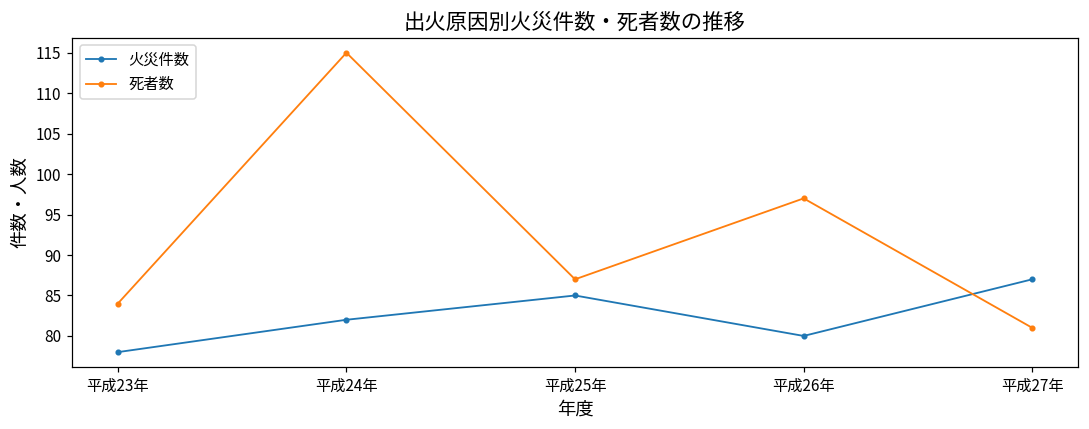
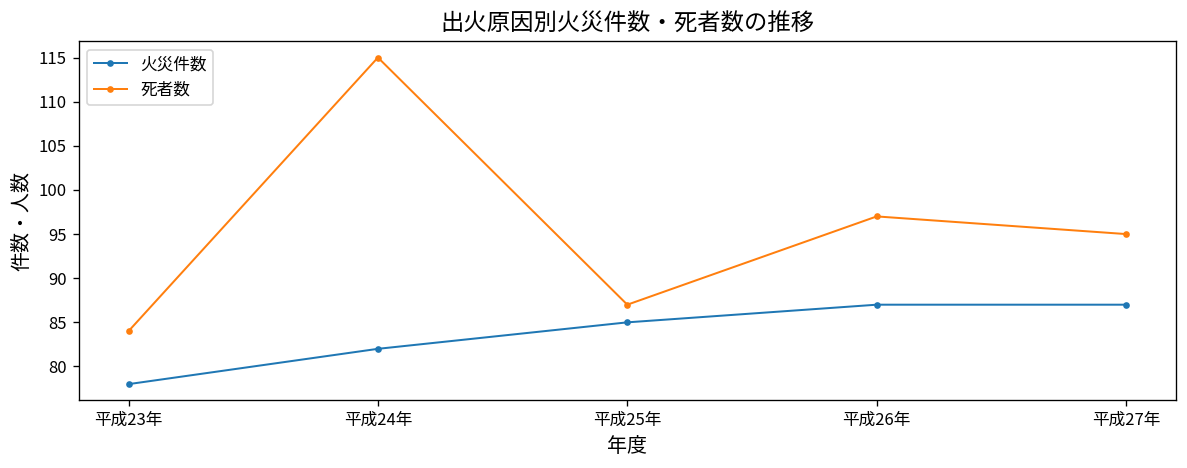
  {
    "火災件数": {
      "平成23年": 78,
      "平成24年": 82,
      "平成25年": 85,
-     "平成26年": 80,
+     "平成26年": 87,
      "平成27年": 87
    },
    "死者数": {
      "平成23年": 84,
      "平成24年": 115,
      "平成25年": 87,
      "平成26年": 97,
-     "平成27年": 81
+     "平成27年": 95
    }
  }
